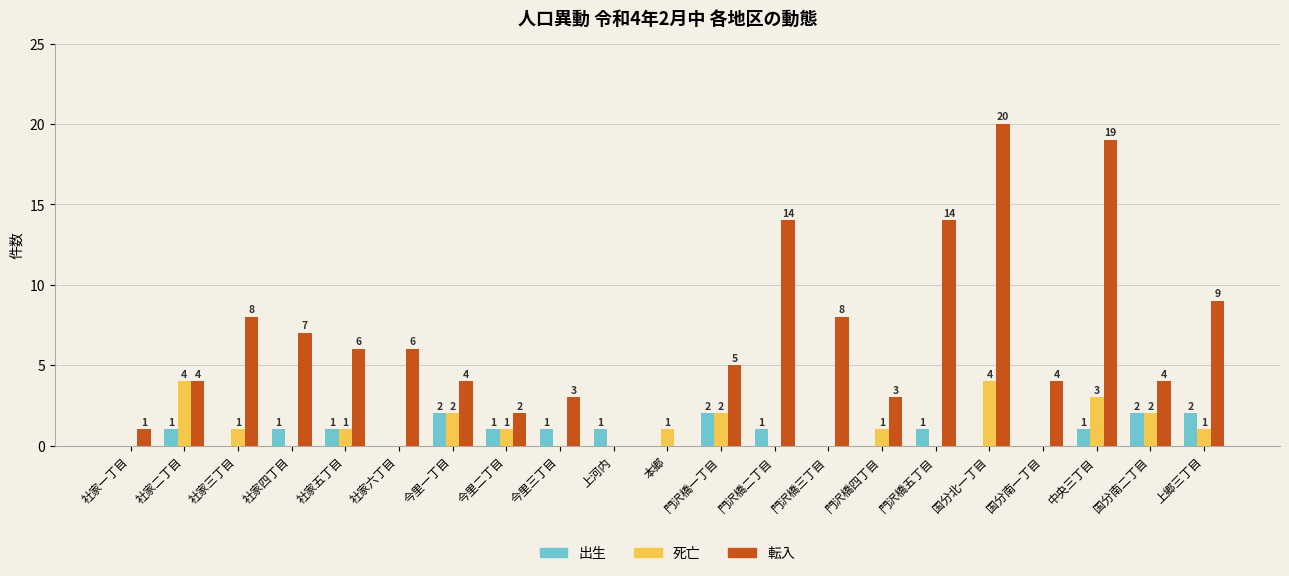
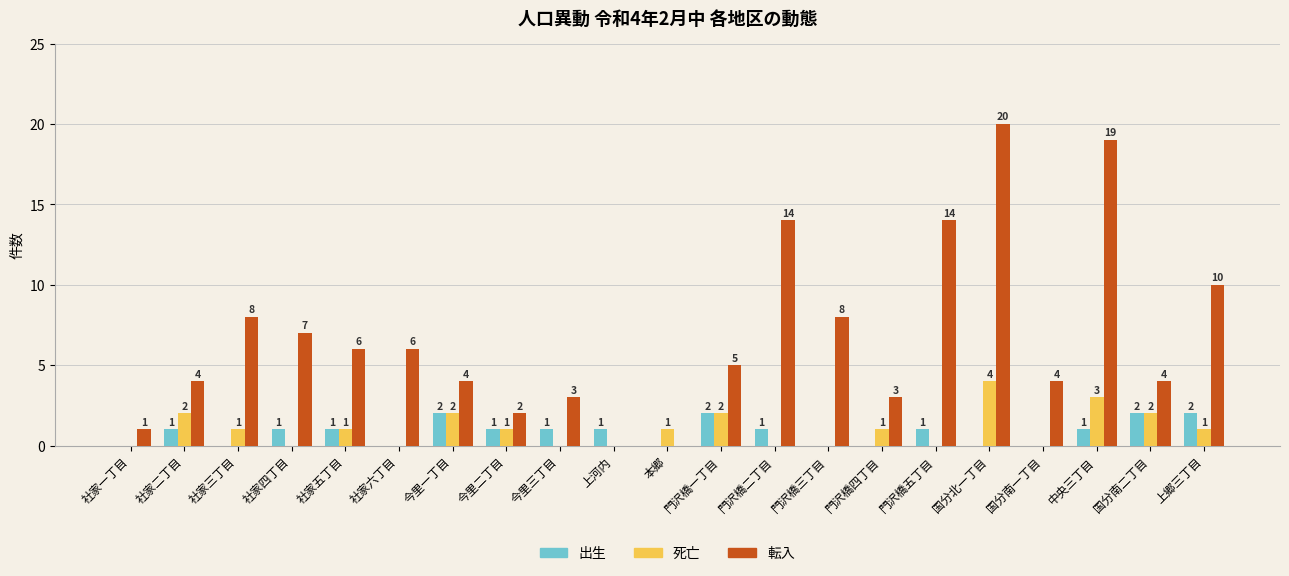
  {
    "出生": {
      "社家二丁目": 1,
      "社家四丁目": 1,
      "社家五丁目": 1,
      "今里一丁目": 2,
      "今里二丁目": 1,
      "今里三丁目": 1,
      "上河内": 1,
      "門沢橋一丁目": 2,
      "門沢橋二丁目": 1,
      "門沢橋五丁目": 1,
      "中央三丁目": 1,
      "国分南二丁目": 2,
      "上郷三丁目": 2
    },
    "死亡": {
-     "社家二丁目": 4,
+     "社家二丁目": 2,
      "社家三丁目": 1,
      "社家五丁目": 1,
      "今里一丁目": 2,
      "今里二丁目": 1,
      "本郷": 1,
      "門沢橋一丁目": 2,
      "門沢橋四丁目": 1,
      "国分北一丁目": 4,
      "中央三丁目": 3,
      "国分南二丁目": 2,
      "上郷三丁目": 1
    },
    "転入": {
      "社家一丁目": 1,
      "社家二丁目": 4,
      "社家三丁目": 8,
      "社家四丁目": 7,
      "社家五丁目": 6,
      "社家六丁目": 6,
      "今里一丁目": 4,
      "今里二丁目": 2,
      "今里三丁目": 3,
      "門沢橋一丁目": 5,
      "門沢橋二丁目": 14,
      "門沢橋三丁目": 8,
      "門沢橋四丁目": 3,
      "門沢橋五丁目": 14,
      "国分北一丁目": 20,
      "国分南一丁目": 4,
      "中央三丁目": 19,
      "国分南二丁目": 4,
-     "上郷三丁目": 9
+     "上郷三丁目": 10
    }
  }
